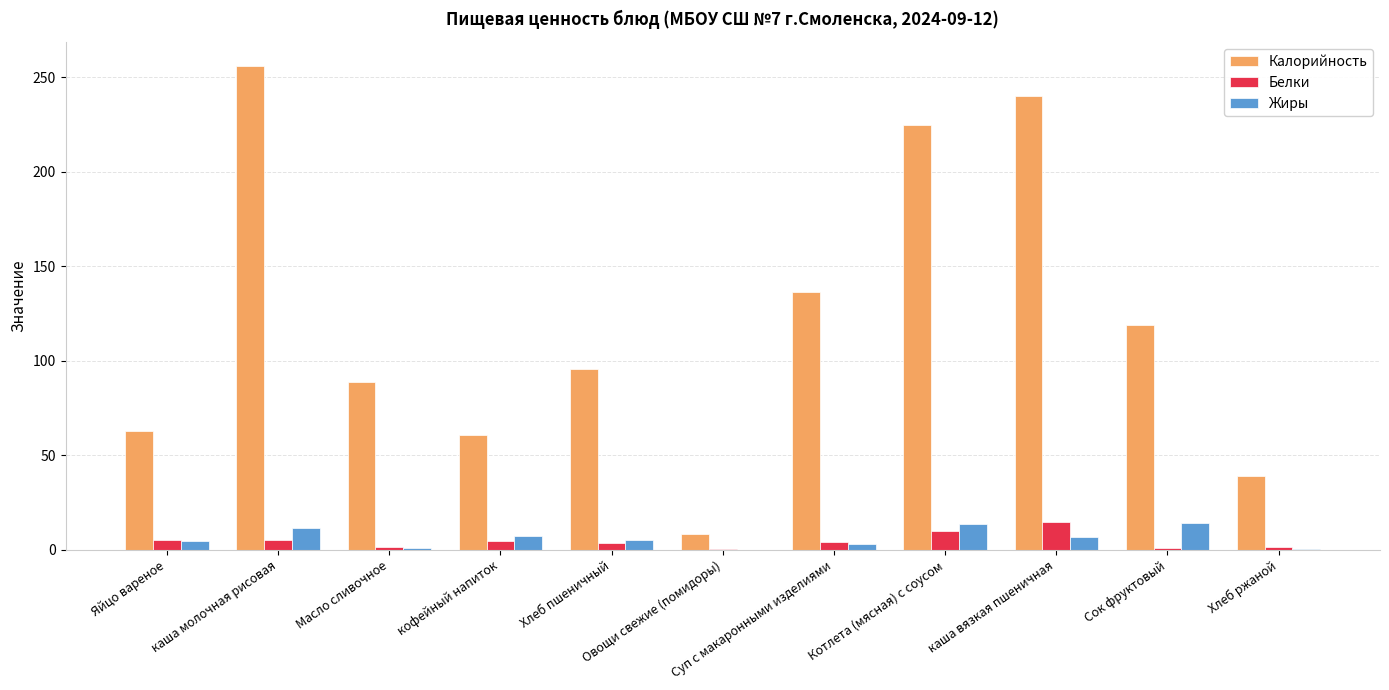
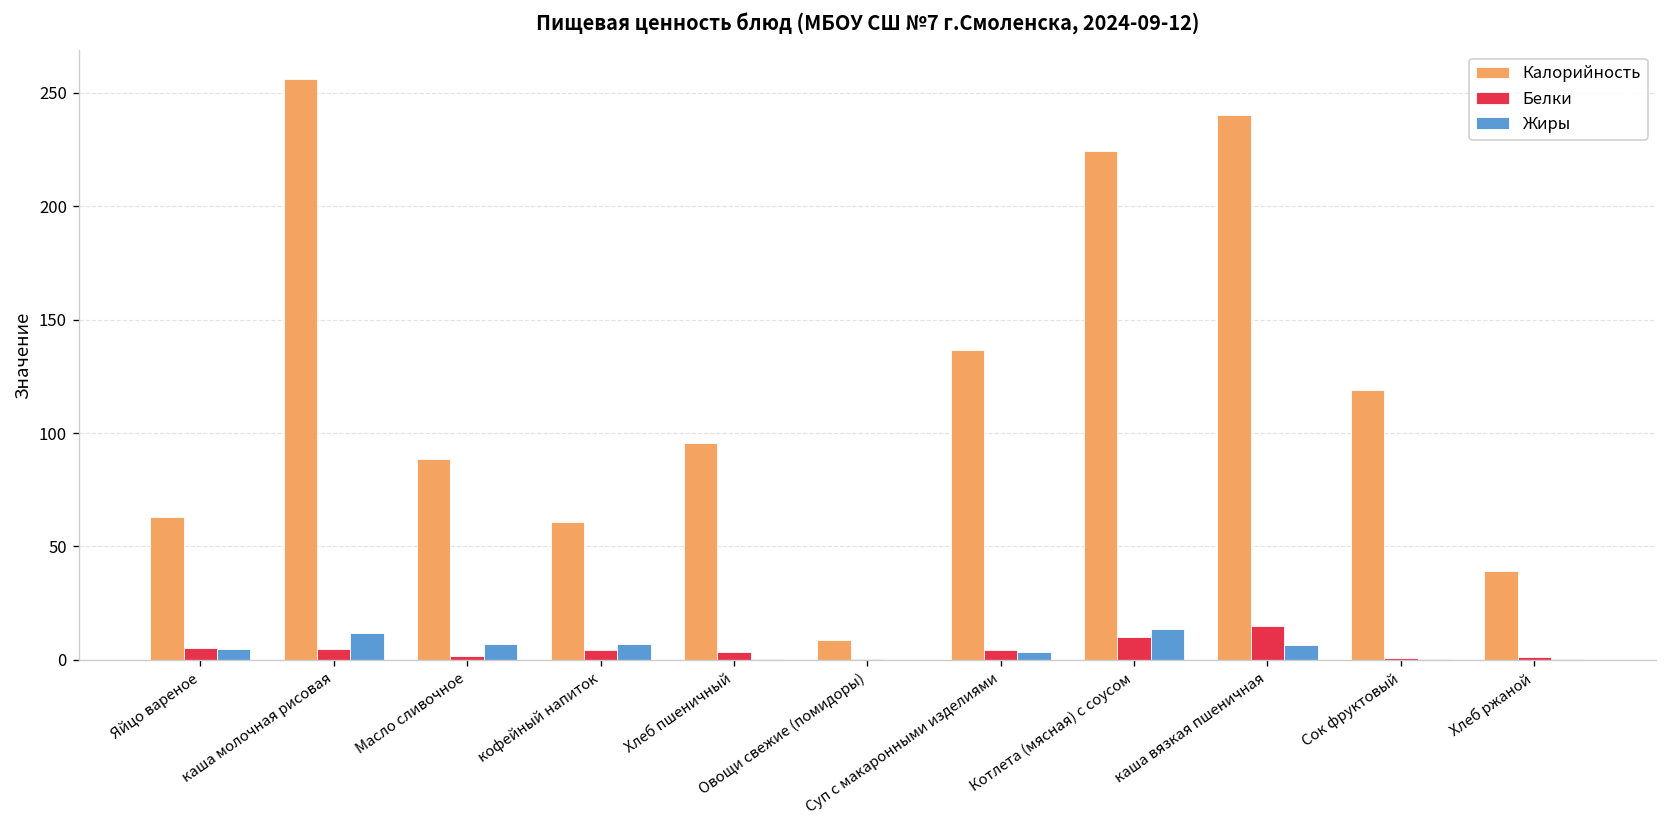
  {
    "Калорийность": {
      "Яйцо вареное": 63,
      "каша молочная рисовая": 256,
      "Масло сливочное": 89,
      "кофейный напиток": 61,
      "Хлеб пшеничный": 96,
      "Овощи свежие (помидоры)": 9,
      "Суп с макаронными изделиями": 137,
      "Котлета (мясная) с соусом": 225,
      "каша вязкая пшеничная": 240,
      "Сок фруктовый": 119,
      "Хлеб ржаной": 39
    },
    "Белки": {
      "Яйцо вареное": 5,
      "каша молочная рисовая": 5,
      "Масло сливочное": 2,
      "кофейный напиток": 5,
      "Хлеб пшеничный": 4,
      "Суп с макаронными изделиями": 4,
      "Котлета (мясная) с соусом": 10,
      "каша вязкая пшеничная": 15
    },
    "Жиры": {
      "Яйцо вареное": 5,
      "каша молочная рисовая": 12,
-     "Масло сливочное": 1,
+     "Масло сливочное": 7,
      "кофейный напиток": 7,
-     "Хлеб пшеничный": 5,
+     "Хлеб пшеничный": 0,
      "Овощи свежие (помидоры)": 0,
      "Суп с макаронными изделиями": 3,
      "Котлета (мясная) с соусом": 14,
      "каша вязкая пшеничная": 7,
-     "Сок фруктовый": 14
+     "Сок фруктовый": 0
    }
  }
